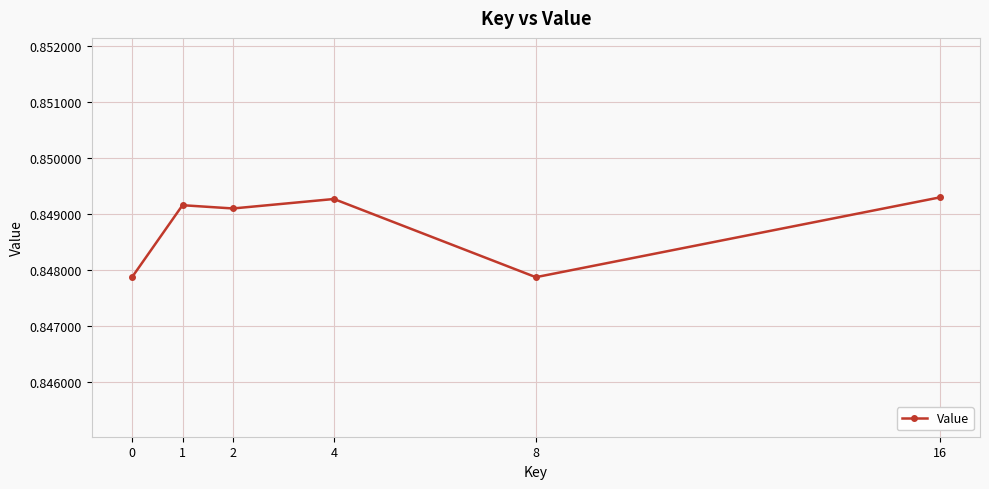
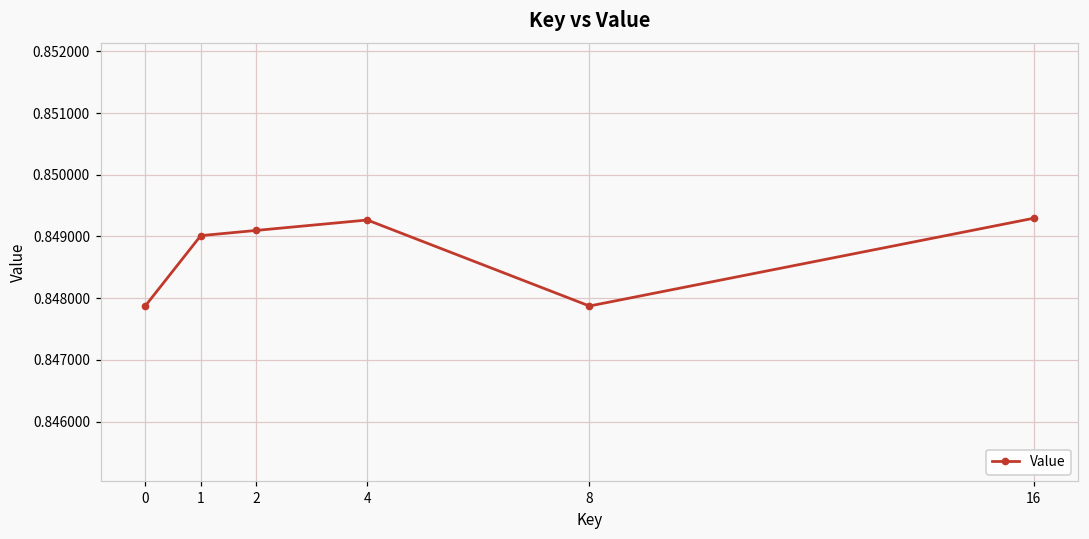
  {
    "0": 0.8479,
-   "1": 0.8492,
+   "1": 0.8490,
    "2": 0.8491,
    "4": 0.8493,
    "8": 0.8479,
    "16": 0.8493
  }
